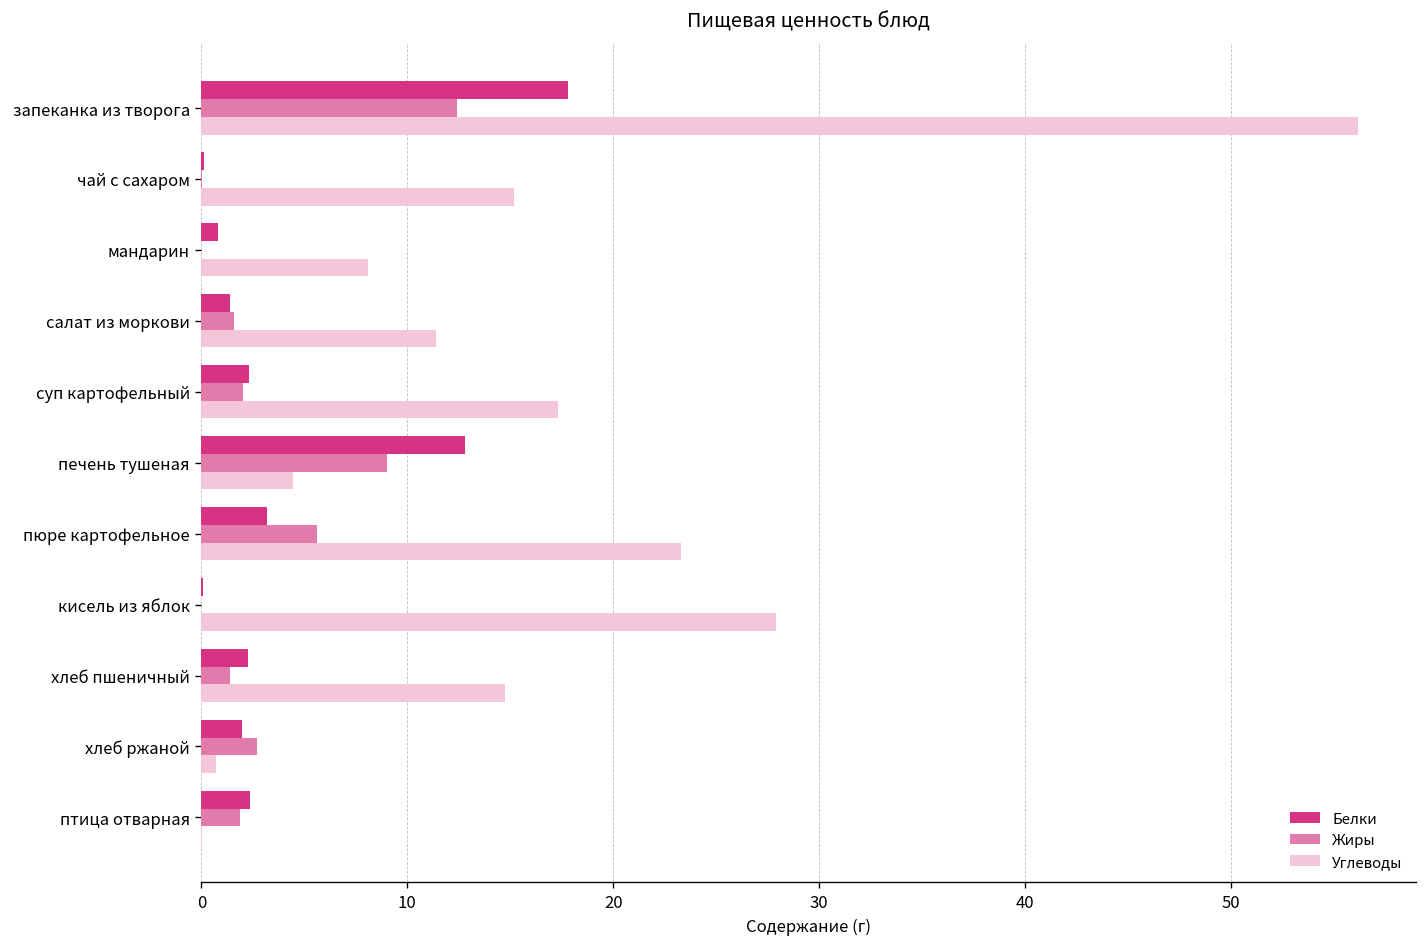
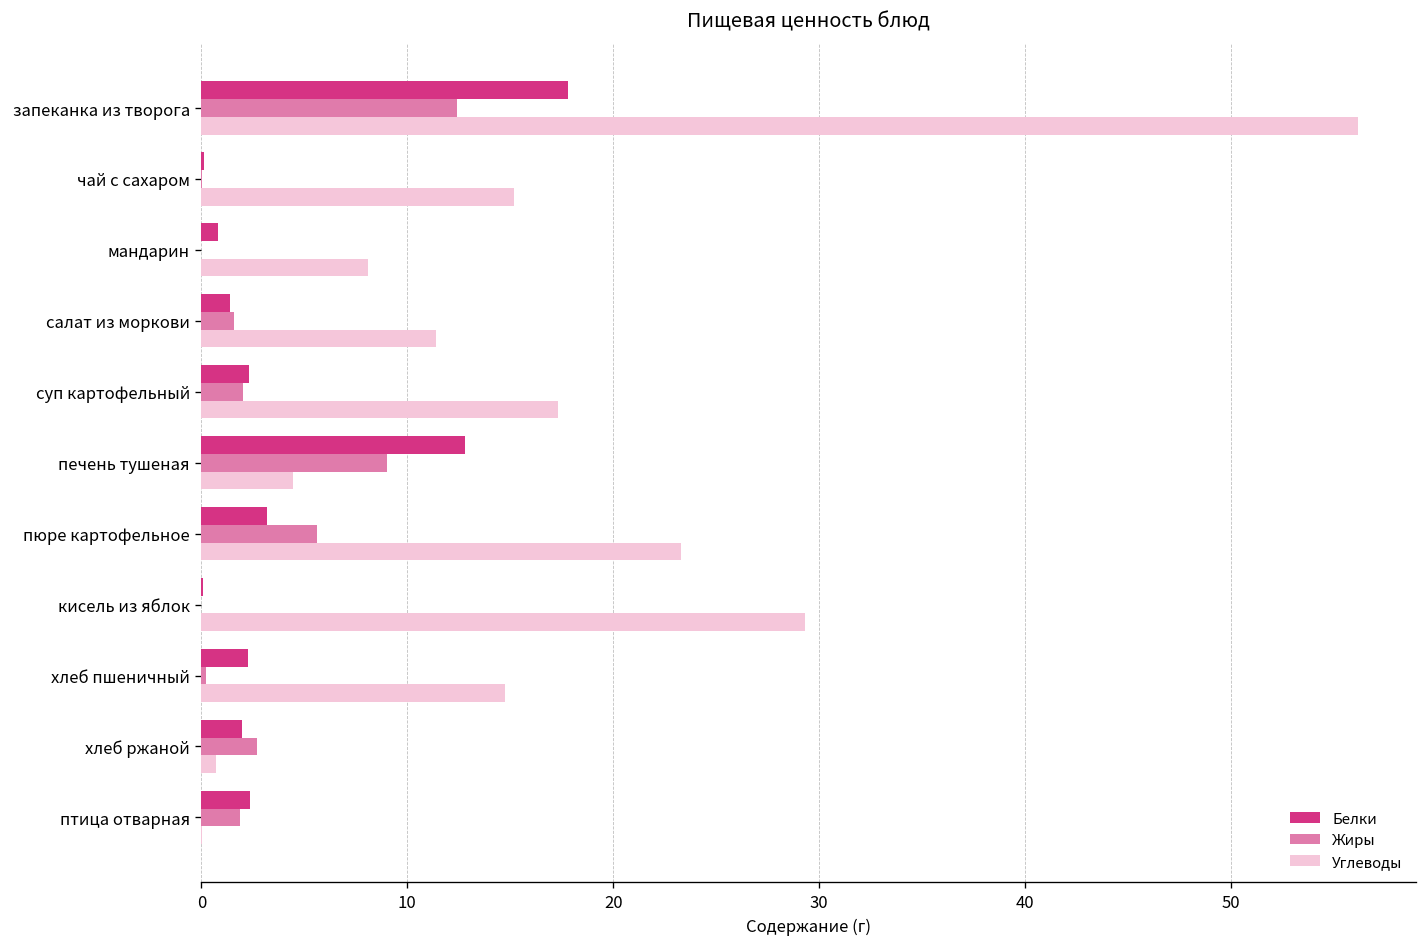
  {
    "Белки": {
      "запеканка из творога": 17.8,
      "мандарин": 0.8,
      "салат из моркови": 1.4,
      "суп картофельный": 2.3,
      "печень тушеная": 12.8,
      "пюре картофельное": 3.2,
      "хлеб пшеничный": 2.3,
      "хлеб ржаной": 2.0,
      "птица отварная": 2.3
    },
    "Жиры": {
      "запеканка из творога": 12.4,
      "мандарин": 0.0,
      "салат из моркови": 1.6,
      "суп картофельный": 2.0,
      "печень тушеная": 9.0,
      "пюре картофельное": 5.6,
      "кисель из яблок": 0.0,
-     "хлеб пшеничный": 1.4,
+     "хлеб пшеничный": 0.2,
      "хлеб ржаной": 2.7,
      "птица отварная": 1.9
    },
    "Углеводы": {
      "запеканка из творога": 56.2,
      "чай с сахаром": 15.2,
      "мандарин": 8.1,
      "салат из моркови": 11.4,
      "суп картофельный": 17.3,
      "печень тушеная": 4.5,
      "пюре картофельное": 23.3,
-     "кисель из яблок": 27.9,
+     "кисель из яблок": 29.3,
      "хлеб пшеничный": 14.8,
      "хлеб ржаной": 0.7
    }
  }
